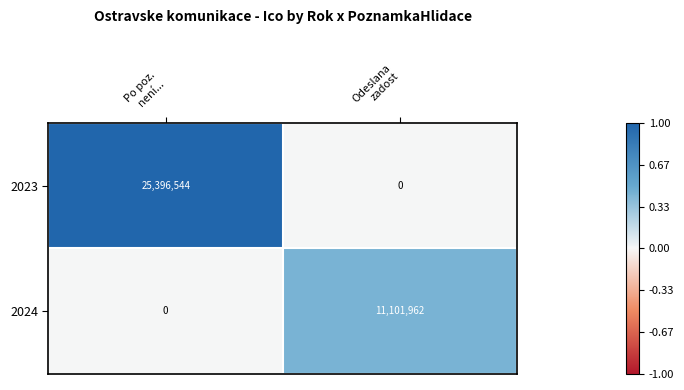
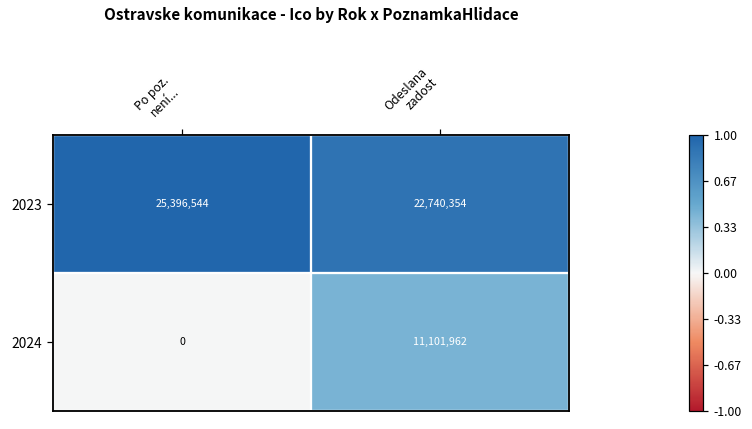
  {
    "2023": {
      "Po poz. není...": "25,396,544",
-     "Odeslana zadost": "0"
+     "Odeslana zadost": "22,740,354"
    },
    "2024": {
      "Po poz. není...": "0",
      "Odeslana zadost": "11,101,962"
    }
  }
